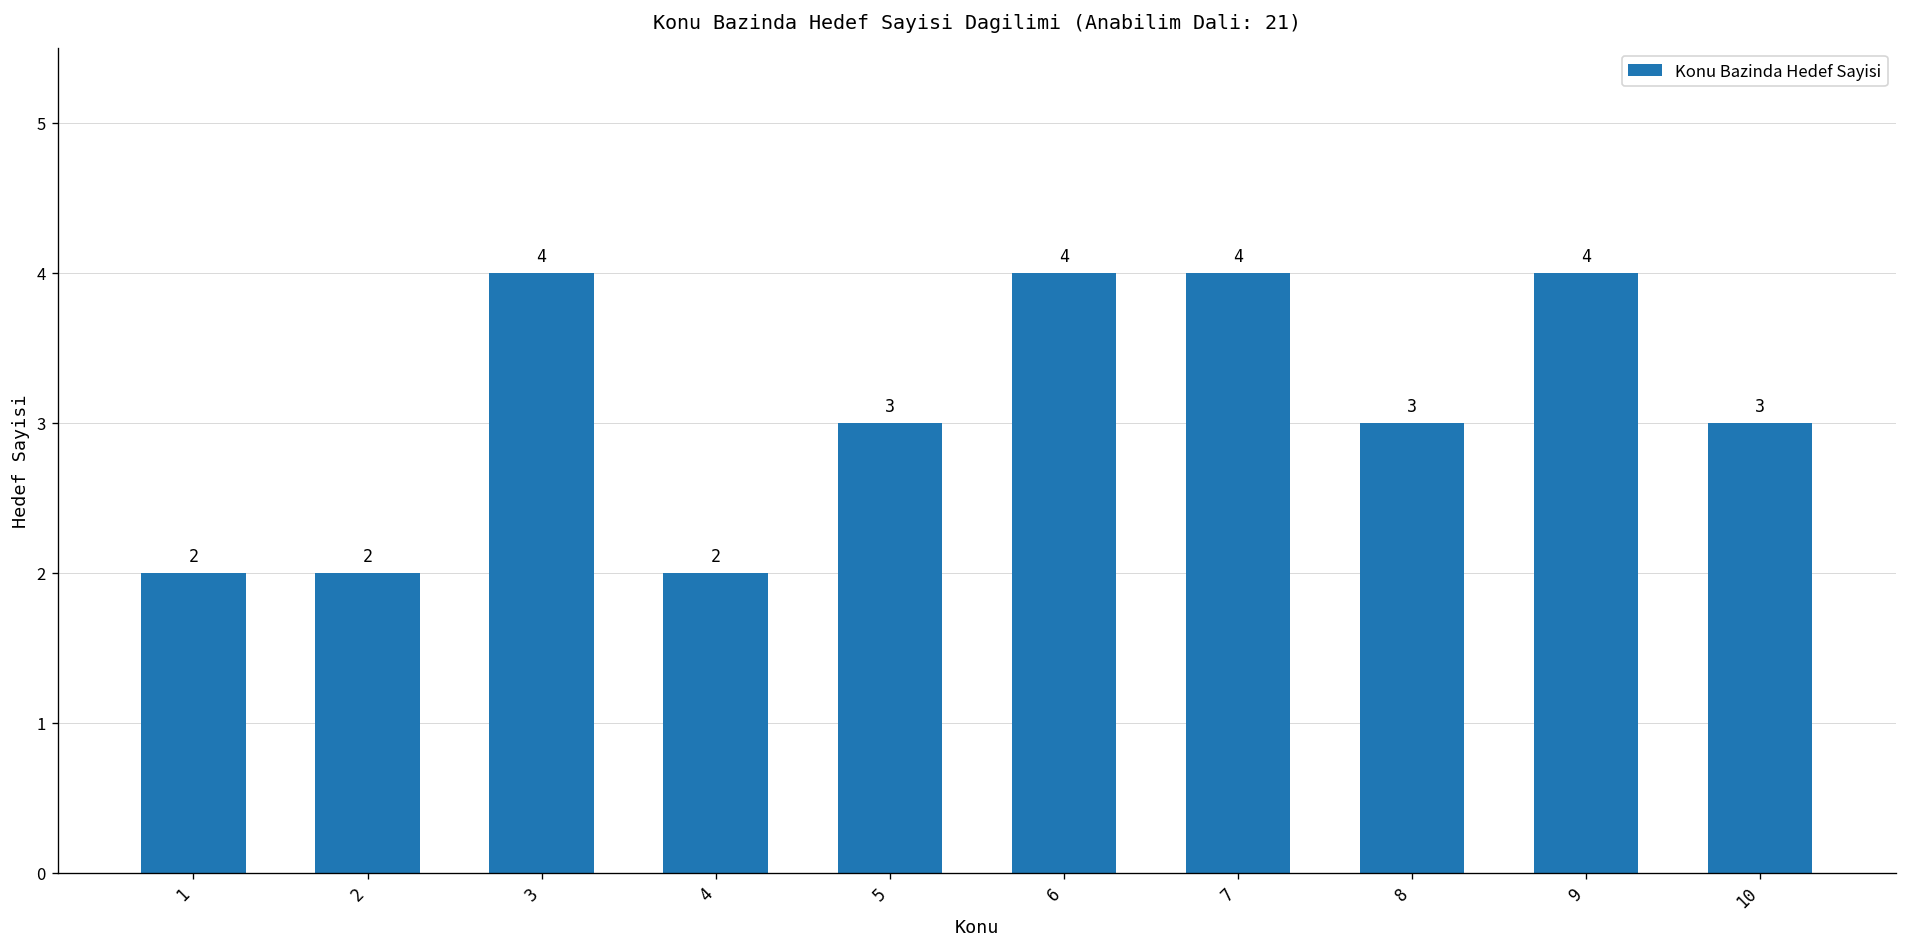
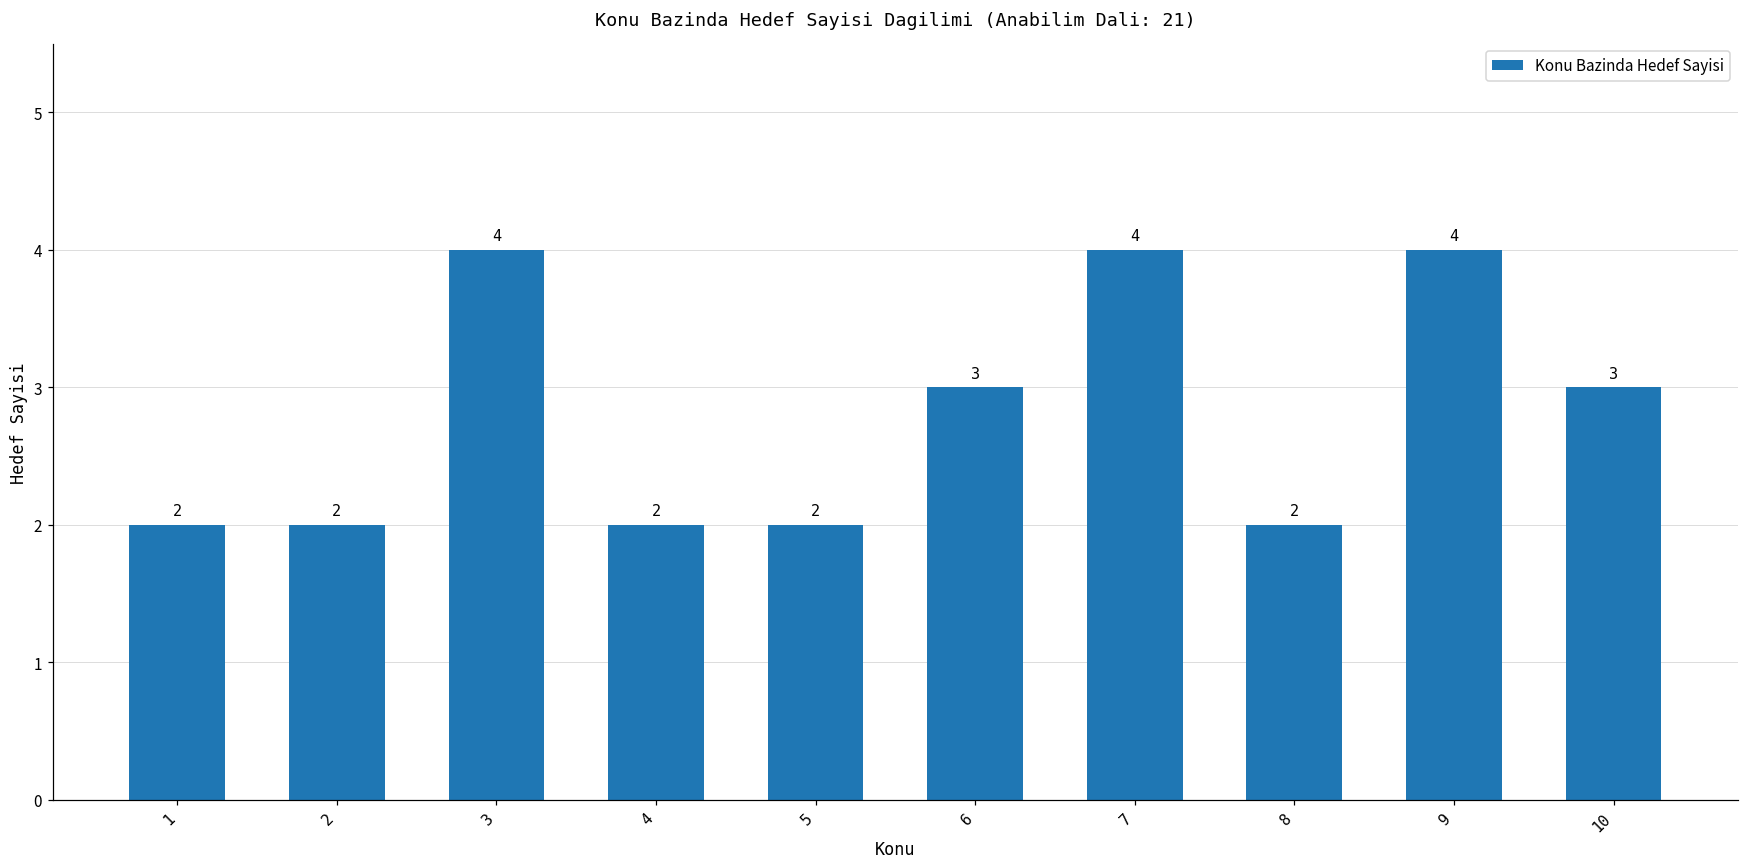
  {
    "1": 2,
    "2": 2,
    "3": 4,
    "4": 2,
-   "5": 3,
-   "6": 4,
+   "5": 2,
+   "6": 3,
    "7": 4,
-   "8": 3,
+   "8": 2,
    "9": 4,
    "10": 3
  }
